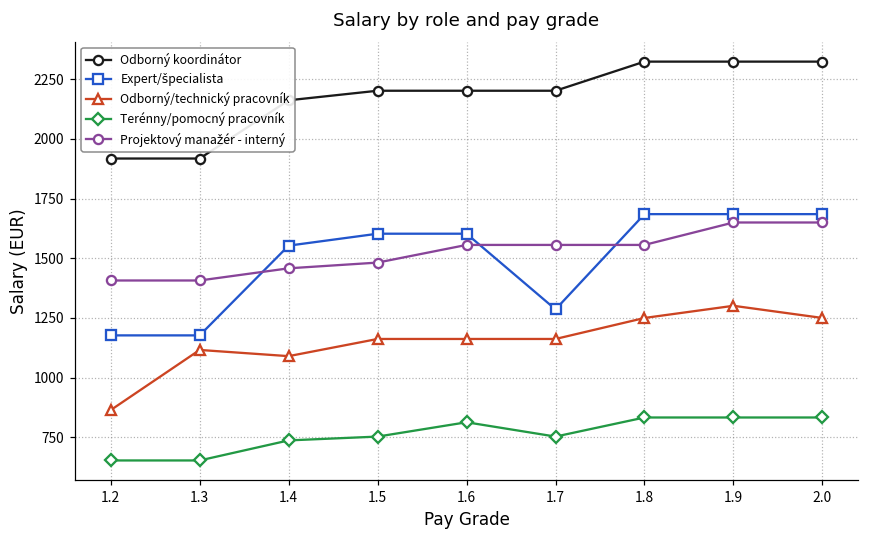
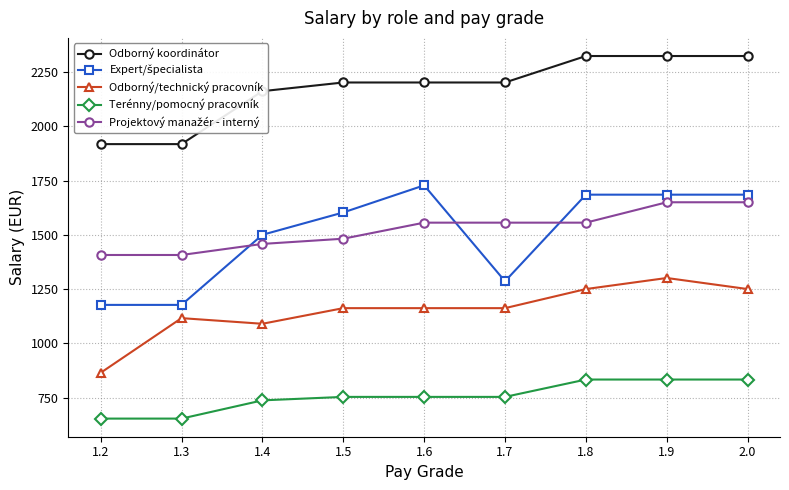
  {
    "Odborný koordinátor": {
      "1.2": 1920,
      "1.3": 1920,
      "1.5": 2200,
      "1.6": 2200,
      "1.7": 2200,
      "1.8": 2320,
      "1.9": 2320,
      "2.0": 2320
    },
    "Expert/špecialista": {
      "1.2": 1180,
      "1.3": 1180,
-     "1.4": 1550,
+     "1.4": 1500,
      "1.5": 1600,
-     "1.6": 1600,
+     "1.6": 1730,
      "1.7": 1290,
      "1.8": 1690,
      "1.9": 1690,
      "2.0": 1690
    },
    "Odborný/technický pracovník": {
      "1.2": 860,
      "1.3": 1120,
      "1.4": 1090,
      "1.5": 1160,
      "1.6": 1160,
      "1.7": 1160,
      "1.8": 1250,
      "1.9": 1300,
      "2.0": 1250
    },
    "Terénny/pomocný pracovník": {
      "1.2": 650,
      "1.3": 650,
      "1.4": 740,
      "1.5": 750,
-     "1.6": 810,
+     "1.6": 750,
      "1.7": 750,
      "1.8": 830,
      "1.9": 830,
      "2.0": 830
    },
    "Projektový manažér - interný": {
      "1.2": 1410,
      "1.3": 1410,
      "1.4": 1460,
      "1.5": 1480,
      "1.6": 1560,
      "1.7": 1560,
      "1.8": 1560,
      "1.9": 1650,
      "2.0": 1650
    }
  }
